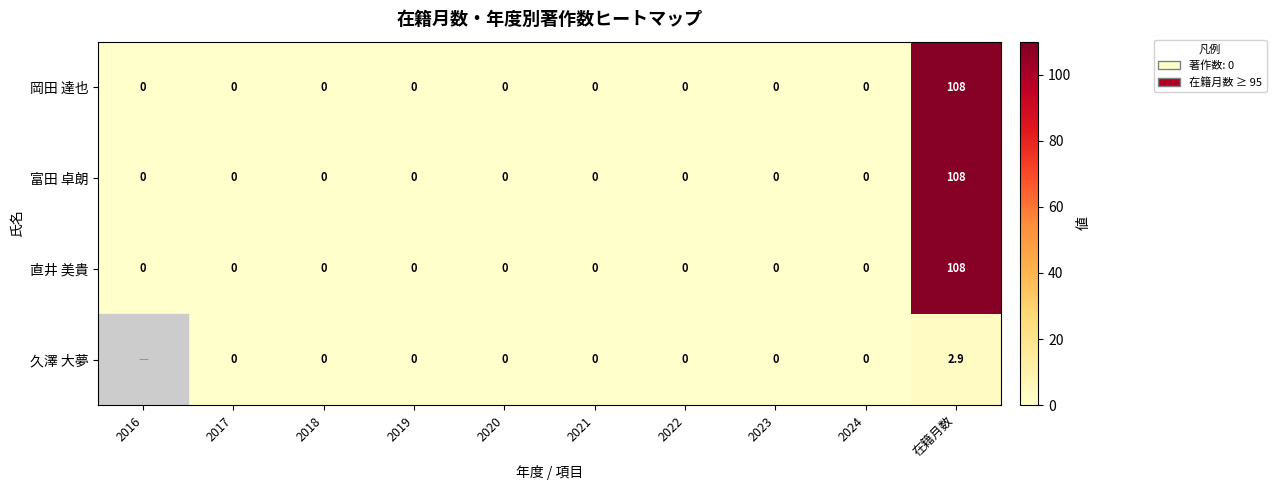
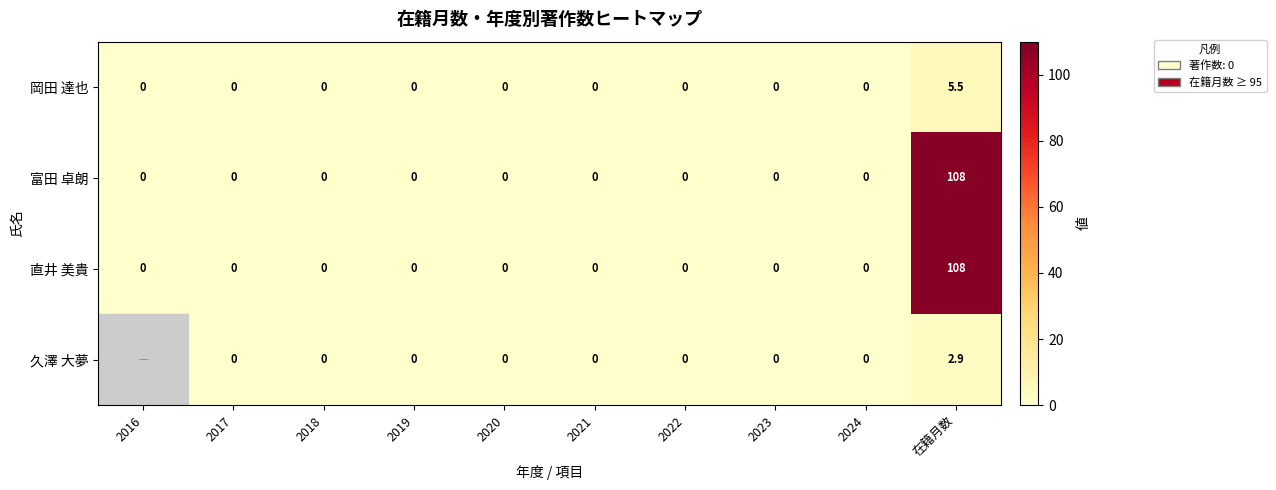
  {
    "岡田 達也": {
      "2016": 0,
      "2017": 0,
      "2018": 0,
      "2019": 0,
      "2020": 0,
      "2021": 0,
      "2022": 0,
      "2023": 0,
      "2024": 0,
-     "在籍月数": 108
+     "在籍月数": 5.5
    },
    "富田 卓朗": {
      "2016": 0,
      "2017": 0,
      "2018": 0,
      "2019": 0,
      "2020": 0,
      "2021": 0,
      "2022": 0,
      "2023": 0,
      "2024": 0,
      "在籍月数": 108
    },
    "直井 美貴": {
      "2016": 0,
      "2017": 0,
      "2018": 0,
      "2019": 0,
      "2020": 0,
      "2021": 0,
      "2022": 0,
      "2023": 0,
      "2024": 0,
      "在籍月数": 108
    },
    "久澤 大夢": {
      "2017": 0,
      "2018": 0,
      "2019": 0,
      "2020": 0,
      "2021": 0,
      "2022": 0,
      "2023": 0,
      "2024": 0,
      "在籍月数": 2.9
    }
  }
